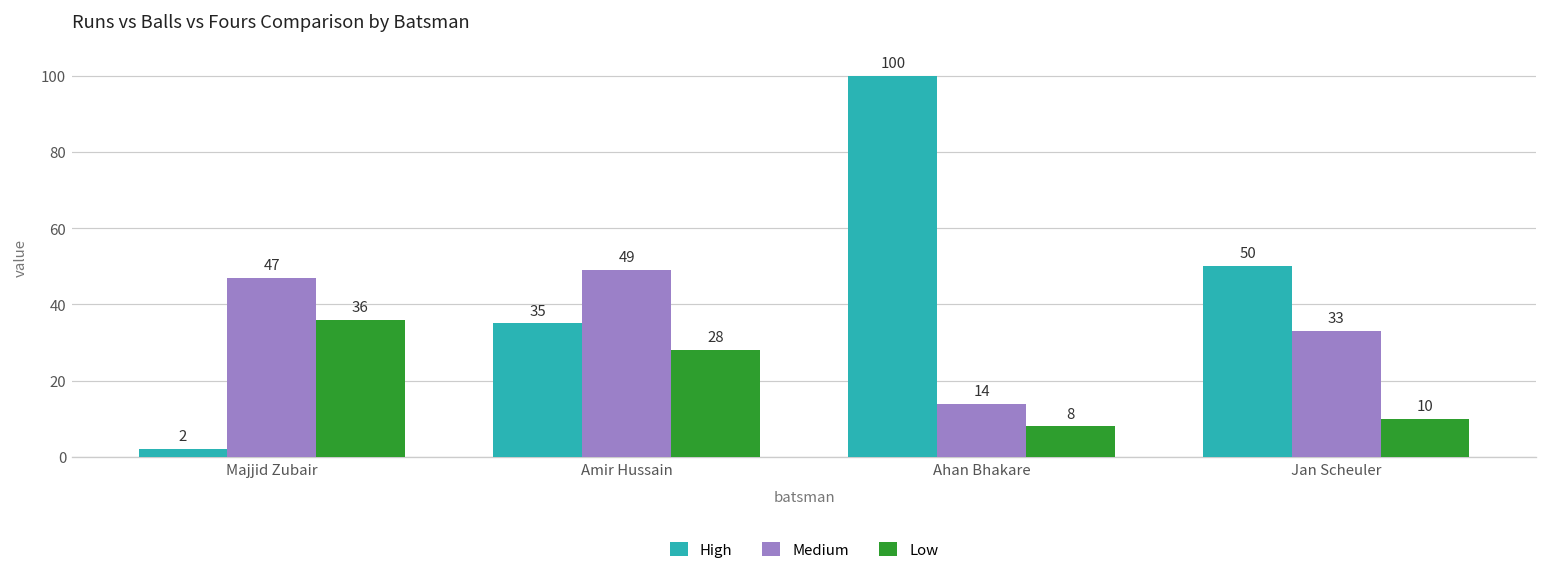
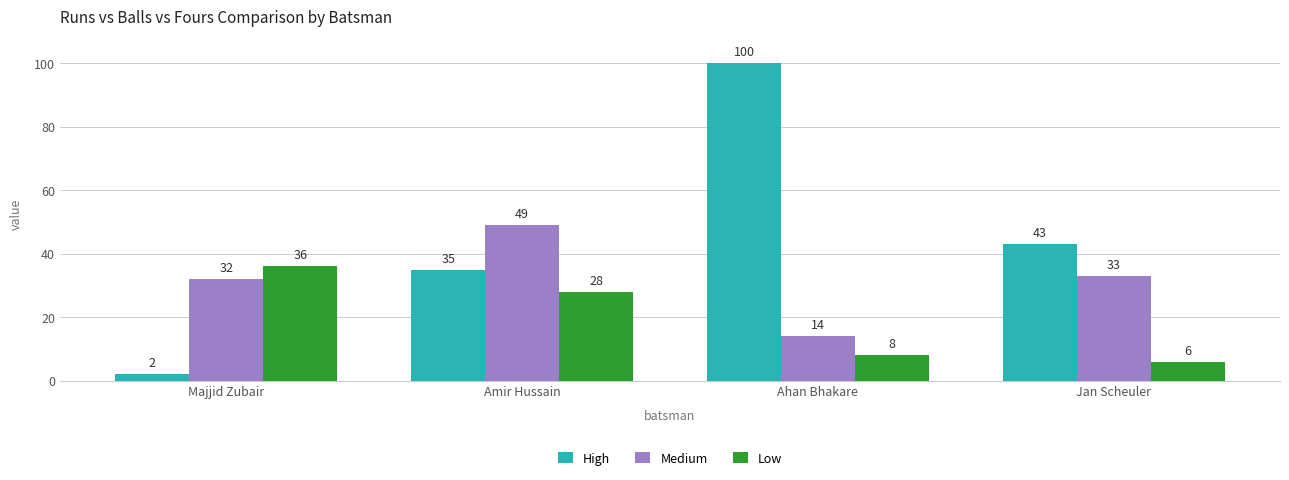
  {
    "High": {
      "Majjid Zubair": 2,
      "Amir Hussain": 35,
      "Ahan Bhakare": 100,
-     "Jan Scheuler": 50
+     "Jan Scheuler": 43
    },
    "Medium": {
-     "Majjid Zubair": 47,
+     "Majjid Zubair": 32,
      "Amir Hussain": 49,
      "Ahan Bhakare": 14,
      "Jan Scheuler": 33
    },
    "Low": {
      "Majjid Zubair": 36,
      "Amir Hussain": 28,
      "Ahan Bhakare": 8,
-     "Jan Scheuler": 10
+     "Jan Scheuler": 6
    }
  }
